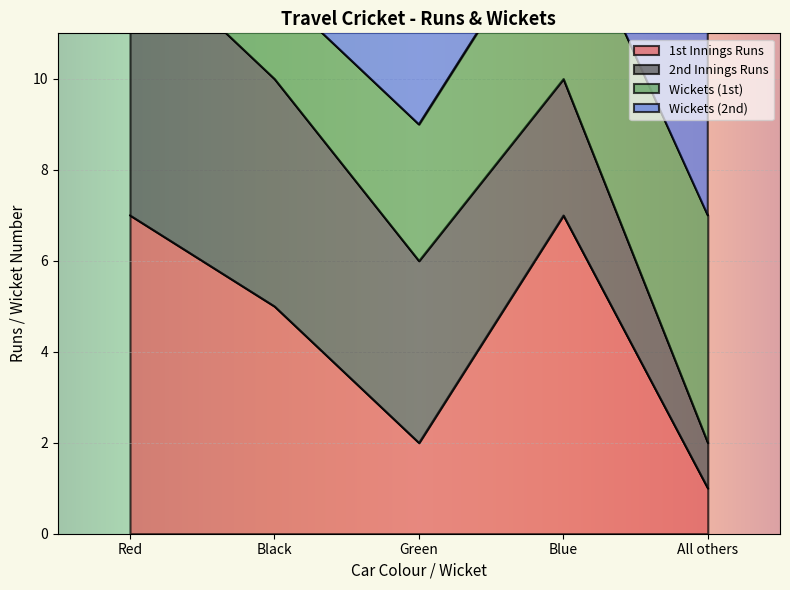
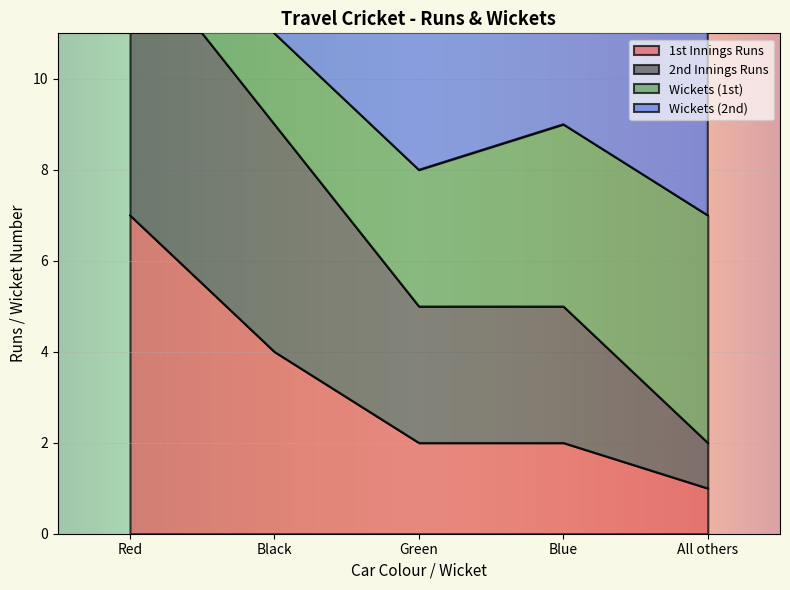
  {
    "1st Innings Runs": {
      "Red": 7,
-     "Black": 5,
+     "Black": 4,
      "Green": 2,
-     "Blue": 7,
+     "Blue": 2,
      "All others": 1
    },
    "2nd Innings Runs": {
      "Black": 5,
-     "Green": 4,
+     "Green": 3,
      "Blue": 3,
      "All others": 1
    },
    "Wickets (1st)": {
      "Green": 3,
      "All others": 5
    }
  }
